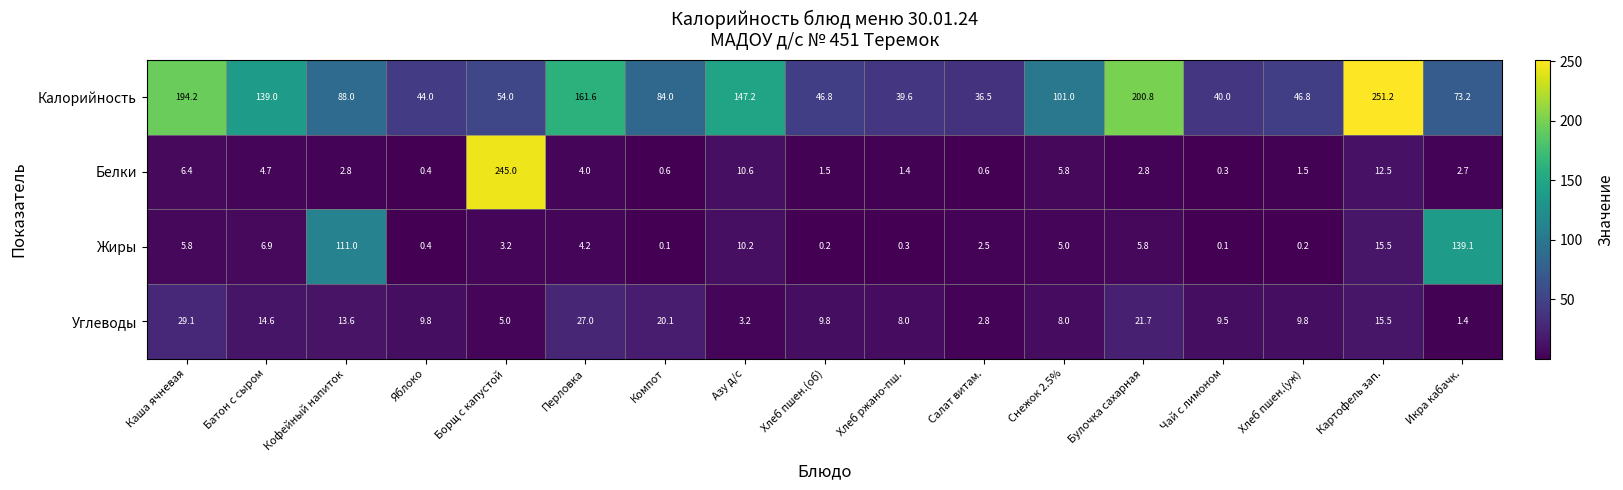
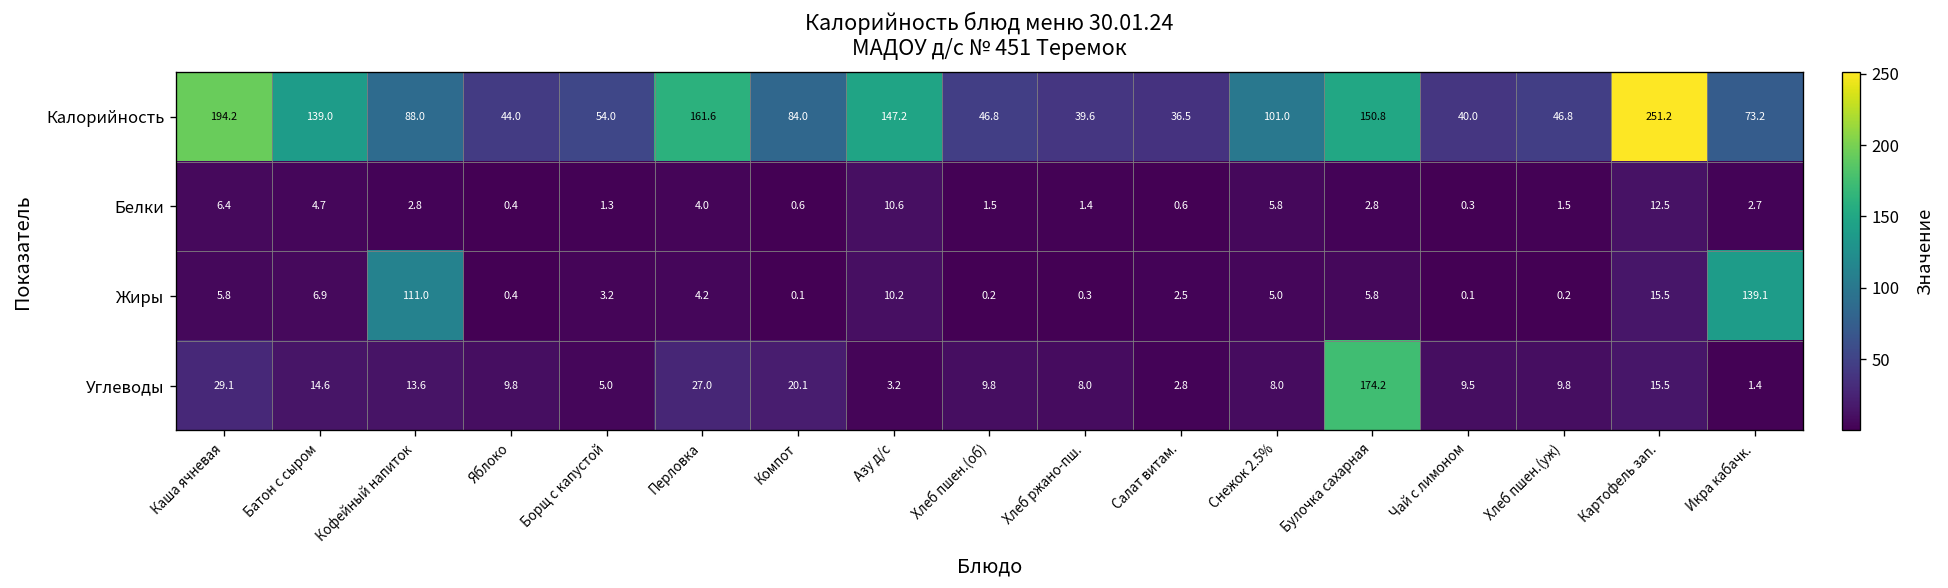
  {
    "Калорийность": {
      "Каша ячневая": 194.2,
      "Батон с сыром": 139.0,
      "Кофейный напиток": 88.0,
      "Яблоко": 44.0,
      "Борщ с капустой": 54.0,
      "Перловка": 161.6,
      "Компот": 84.0,
      "Азу д/с": 147.2,
      "Хлеб пшен.(об)": 46.8,
      "Хлеб ржано-пш.": 39.6,
      "Салат витам.": 36.5,
      "Снежок 2.5%": 101.0,
-     "Булочка сахарная": 200.8,
+     "Булочка сахарная": 150.8,
      "Чай с лимоном": 40.0,
      "Хлеб пшен.(уж)": 46.8,
      "Картофель зап.": 251.2,
      "Икра кабачк.": 73.2
    },
    "Белки": {
      "Каша ячневая": 6.4,
      "Батон с сыром": 4.7,
      "Кофейный напиток": 2.8,
      "Яблоко": 0.4,
-     "Борщ с капустой": 245.0,
+     "Борщ с капустой": 1.3,
      "Перловка": 4.0,
      "Компот": 0.6,
      "Азу д/с": 10.6,
      "Хлеб пшен.(об)": 1.5,
      "Хлеб ржано-пш.": 1.4,
      "Салат витам.": 0.6,
      "Снежок 2.5%": 5.8,
      "Булочка сахарная": 2.8,
      "Чай с лимоном": 0.3,
      "Хлеб пшен.(уж)": 1.5,
      "Картофель зап.": 12.5,
      "Икра кабачк.": 2.7
    },
    "Жиры": {
      "Каша ячневая": 5.8,
      "Батон с сыром": 6.9,
      "Кофейный напиток": 111.0,
      "Яблоко": 0.4,
      "Борщ с капустой": 3.2,
      "Перловка": 4.2,
      "Компот": 0.1,
      "Азу д/с": 10.2,
      "Хлеб пшен.(об)": 0.2,
      "Хлеб ржано-пш.": 0.3,
      "Салат витам.": 2.5,
      "Снежок 2.5%": 5.0,
      "Булочка сахарная": 5.8,
      "Чай с лимоном": 0.1,
      "Хлеб пшен.(уж)": 0.2,
      "Картофель зап.": 15.5,
      "Икра кабачк.": 139.1
    },
    "Углеводы": {
      "Каша ячневая": 29.1,
      "Батон с сыром": 14.6,
      "Кофейный напиток": 13.6,
      "Яблоко": 9.8,
      "Борщ с капустой": 5.0,
      "Перловка": 27.0,
      "Компот": 20.1,
      "Азу д/с": 3.2,
      "Хлеб пшен.(об)": 9.8,
      "Хлеб ржано-пш.": 8.0,
      "Салат витам.": 2.8,
      "Снежок 2.5%": 8.0,
-     "Булочка сахарная": 21.7,
+     "Булочка сахарная": 174.2,
      "Чай с лимоном": 9.5,
      "Хлеб пшен.(уж)": 9.8,
      "Картофель зап.": 15.5,
      "Икра кабачк.": 1.4
    }
  }
